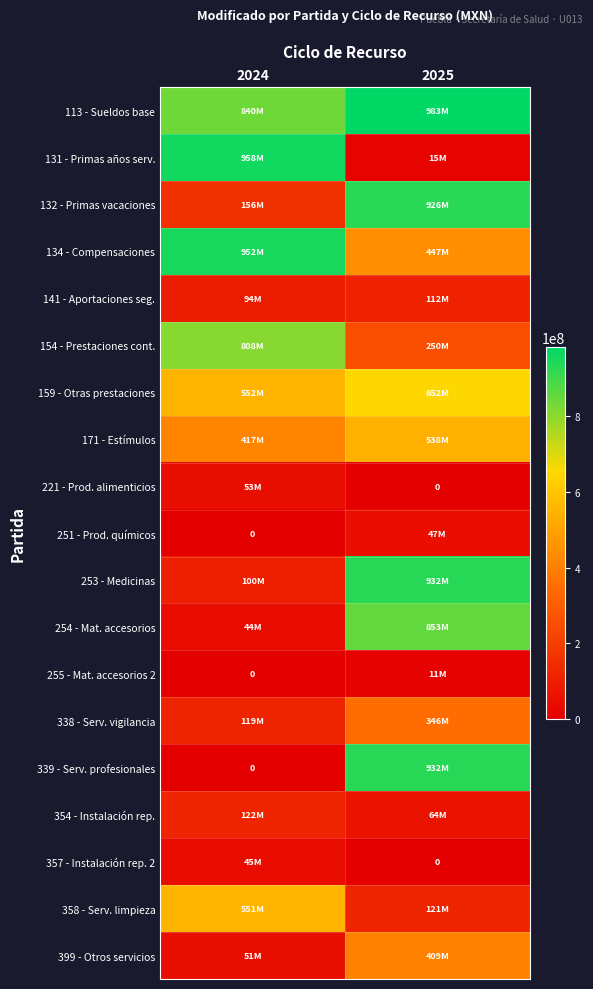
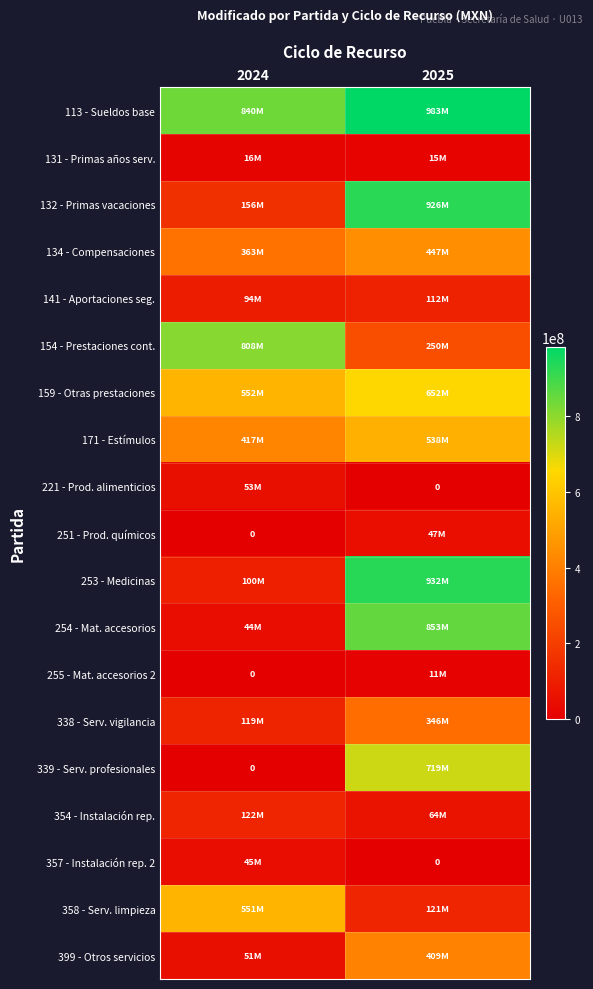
  {
    "131 - Primas años serv.": {
-     "2024": "958M"
+     "2024": "16M"
    },
    "134 - Compensaciones": {
-     "2024": "952M"
+     "2024": "363M"
    },
    "339 - Serv. profesionales": {
-     "2025": "932M"
+     "2025": "719M"
    }
  }
